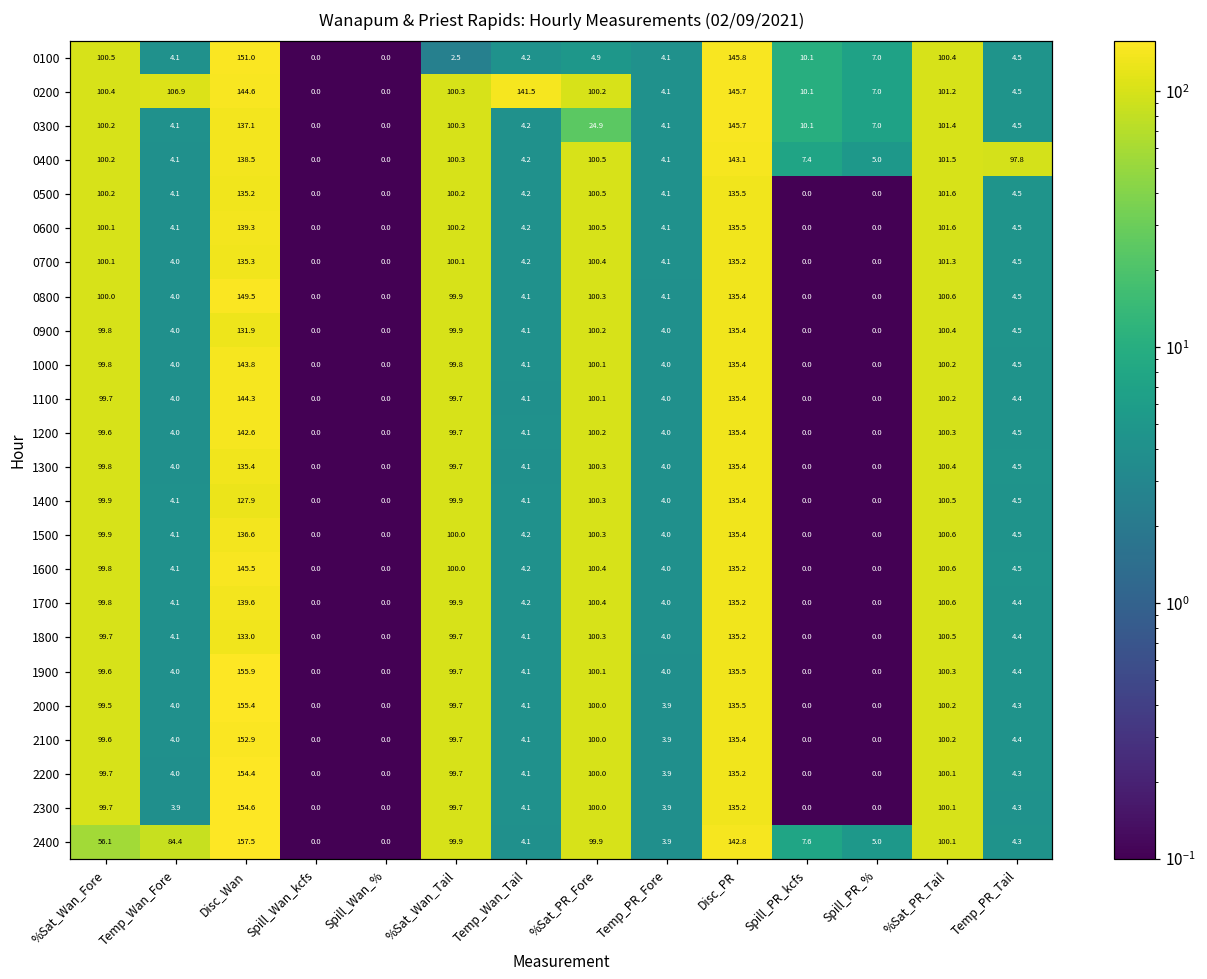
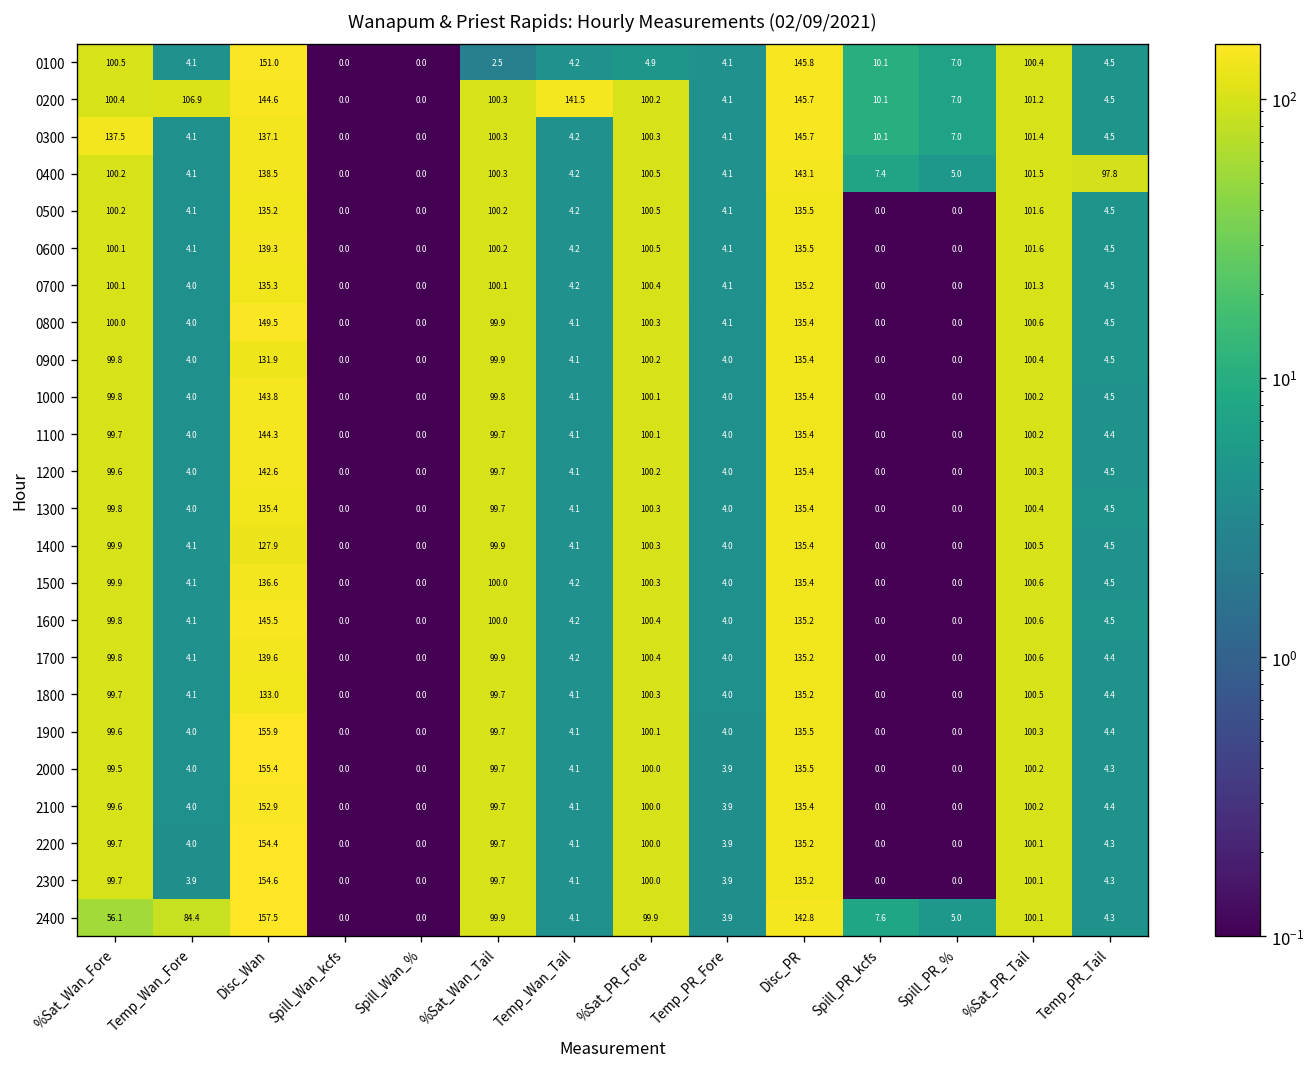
  {
    "0300": {
-     "%Sat_Wan_Fore": 100.2,
+     "%Sat_Wan_Fore": 137.5,
      "Temp_Wan_Fore": 4.1,
      "Disc_Wan": 137.1,
      "Spill_Wan_kcfs": 0.0,
      "Spill_Wan_%": 0.0,
      "%Sat_Wan_Tail": 100.3,
      "Temp_Wan_Tail": 4.2,
-     "%Sat_PR_Fore": 24.9,
+     "%Sat_PR_Fore": 100.3,
      "Temp_PR_Fore": 4.1,
      "Disc_PR": 145.7,
      "Spill_PR_kcfs": 10.1,
      "Spill_PR_%": 7.0,
      "%Sat_PR_Tail": 101.4,
      "Temp_PR_Tail": 4.5
    }
  }
